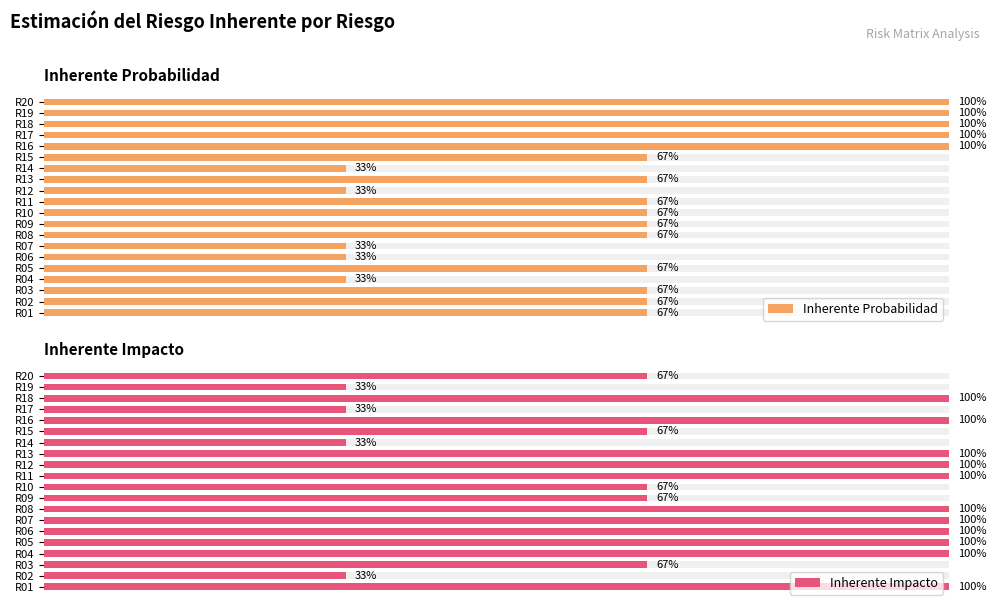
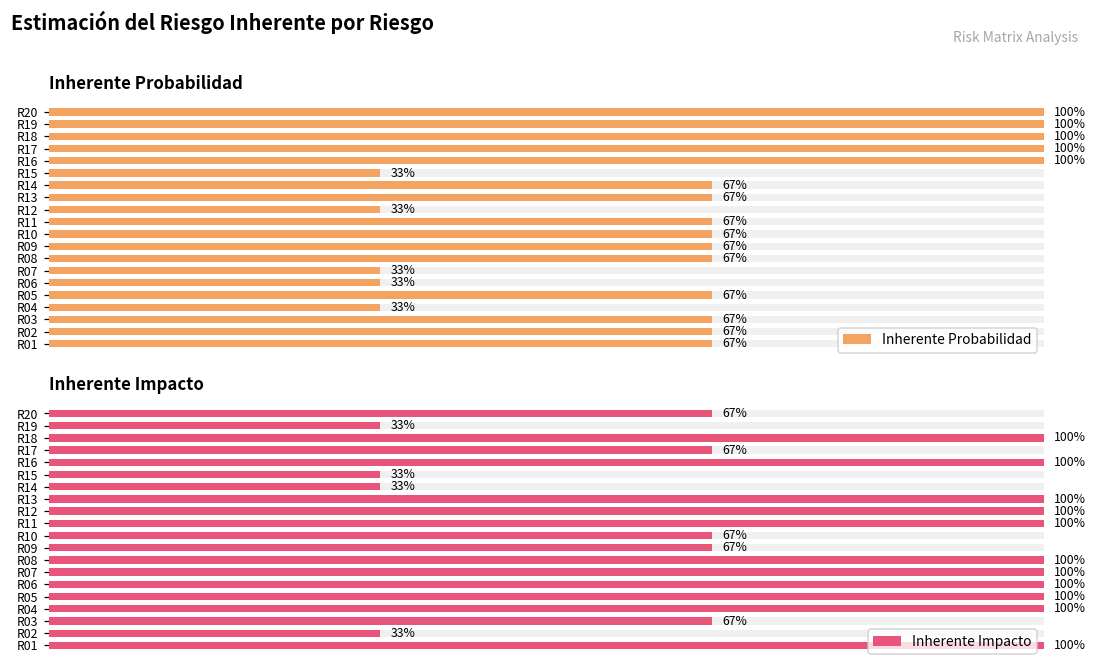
  {
    "Inherente Probabilidad": {
      "Inherente Probabilidad": {
        "R20": "100%",
        "R19": "100%",
        "R18": "100%",
        "R17": "100%",
        "R16": "100%",
-       "R15": "67%",
-       "R14": "33%"
+       "R15": "33%",
+       "R14": "67%"
      }
    },
    "Inherente Impacto": {
      "Inherente Impacto": {
        "R18": "100%",
-       "R17": "33%",
+       "R17": "67%",
        "R16": "100%",
-       "R15": "67%",
+       "R15": "33%",
        "R13": "100%",
        "R12": "100%",
        "R11": "100%",
        "R08": "100%",
        "R07": "100%",
        "R06": "100%",
        "R05": "100%",
        "R04": "100%",
        "R01": "100%"
      }
    }
  }
